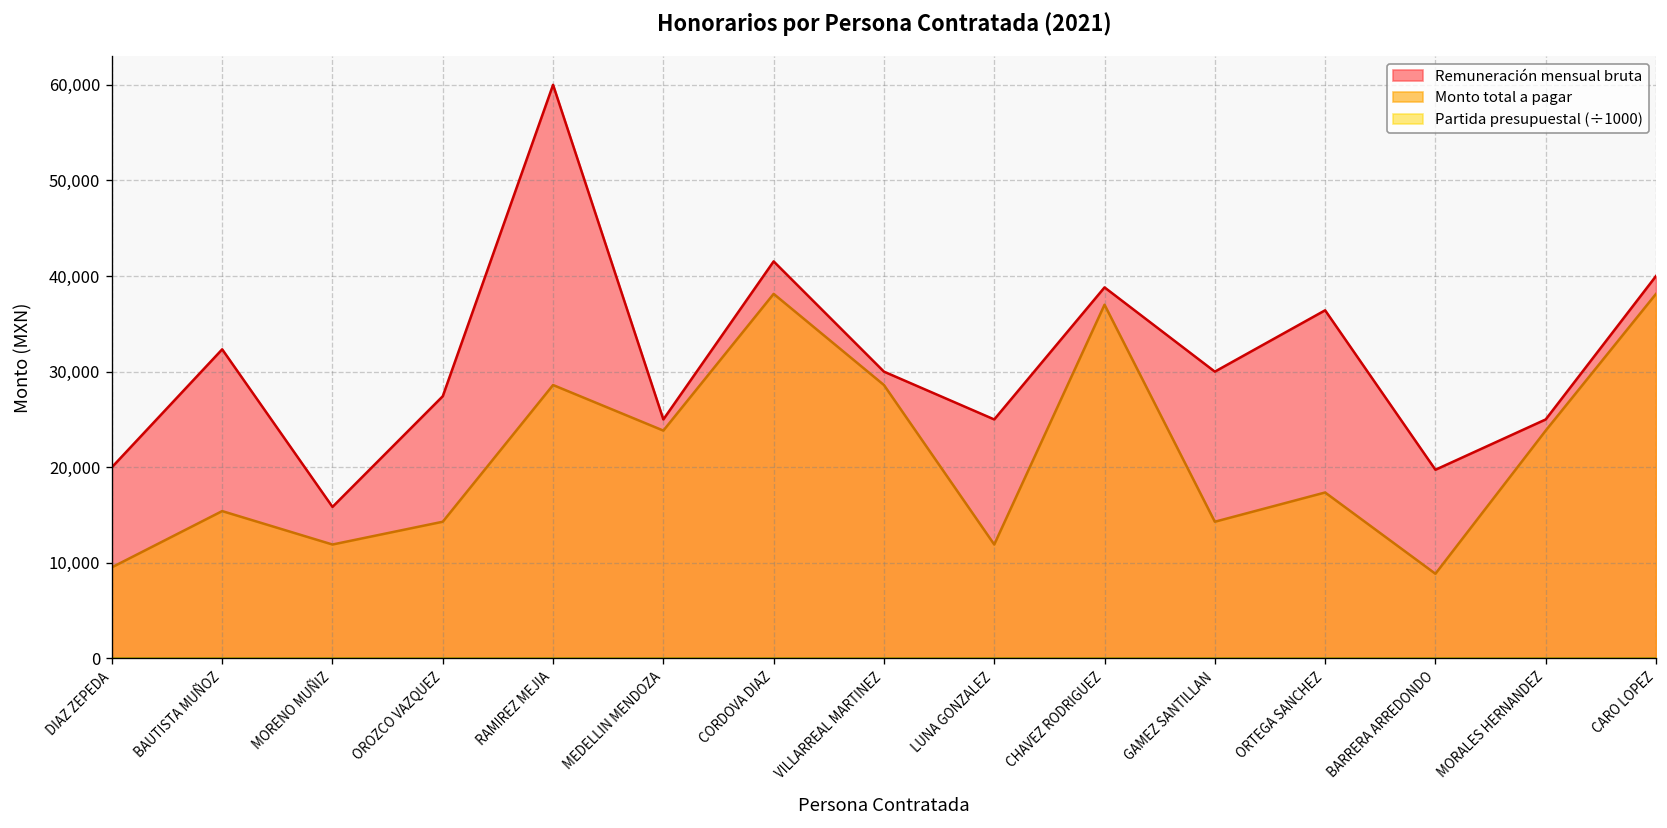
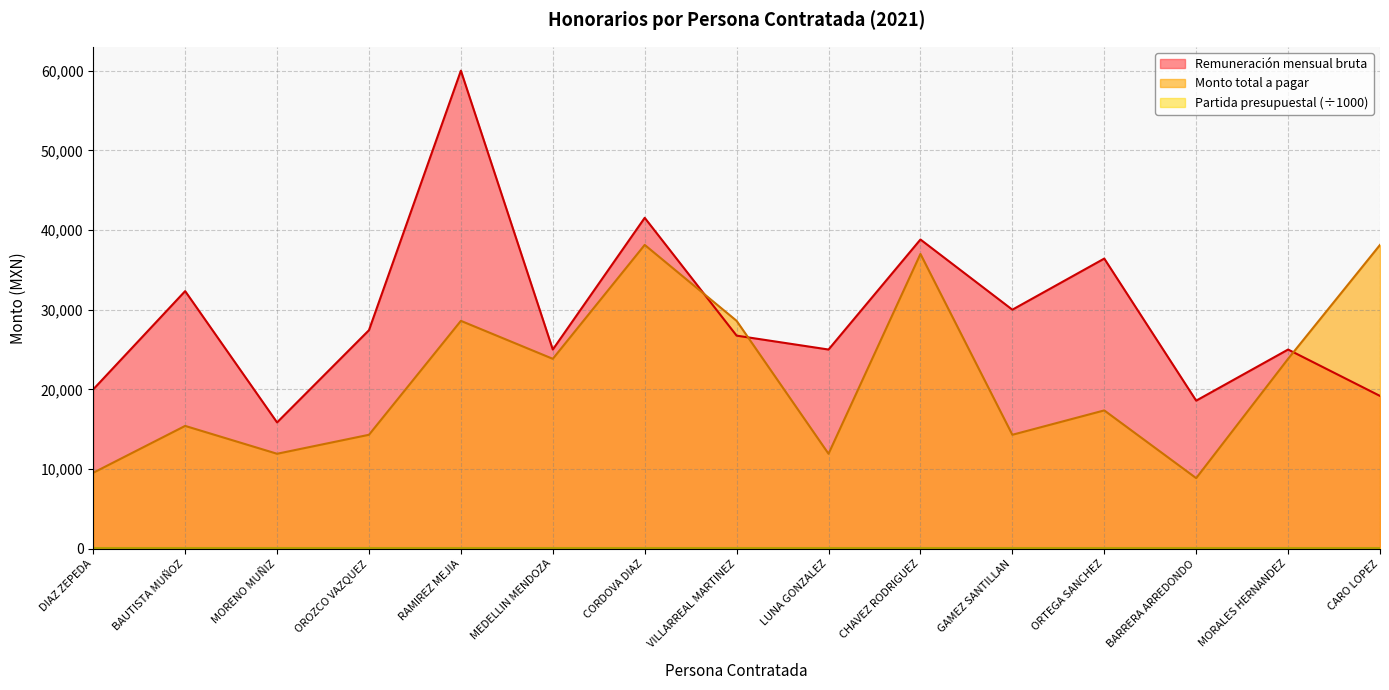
  {
    "Remuneración mensual bruta": {
      "DIAZ ZEPEDA": "20,000",
      "BAUTISTA MUÑOZ": "32,000",
      "MORENO MUÑIZ": "16,000",
      "OROZCO VAZQUEZ": "27,000",
      "RAMIREZ MEJIA": "60,000",
      "MEDELLIN MENDOZA": "25,000",
      "CORDOVA DIAZ": "42,000",
-     "VILLARREAL MARTINEZ": "30,000",
+     "VILLARREAL MARTINEZ": "27,000",
      "LUNA GONZALEZ": "25,000",
      "CHAVEZ RODRIGUEZ": "39,000",
      "GAMEZ SANTILLAN": "30,000",
      "ORTEGA SANCHEZ": "36,000",
-     "BARRERA ARREDONDO": "20,000",
+     "BARRERA ARREDONDO": "19,000",
      "MORALES HERNANDEZ": "25,000",
-     "CARO LOPEZ": "40,000"
+     "CARO LOPEZ": "19,000"
    }
  }
